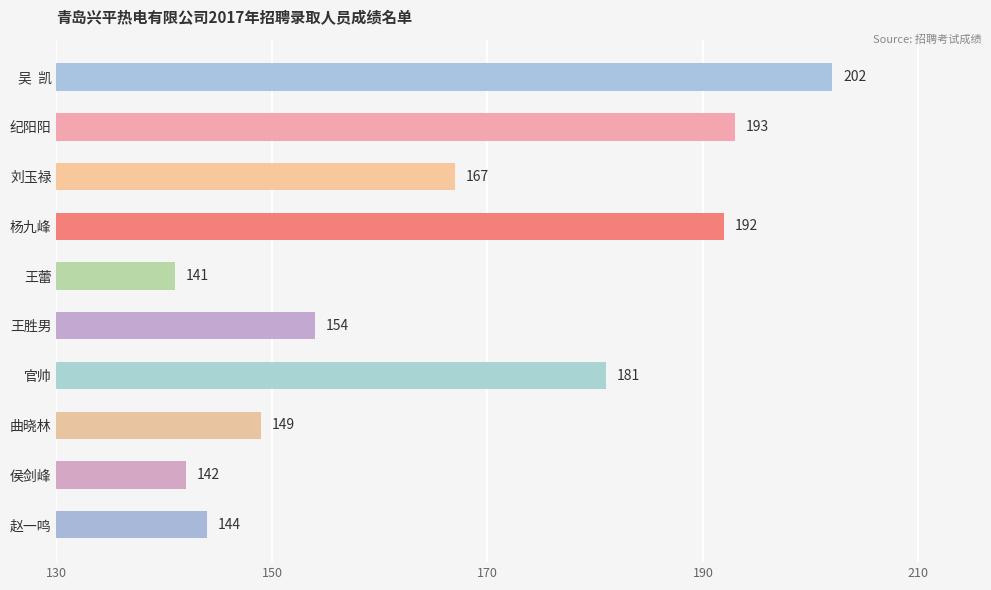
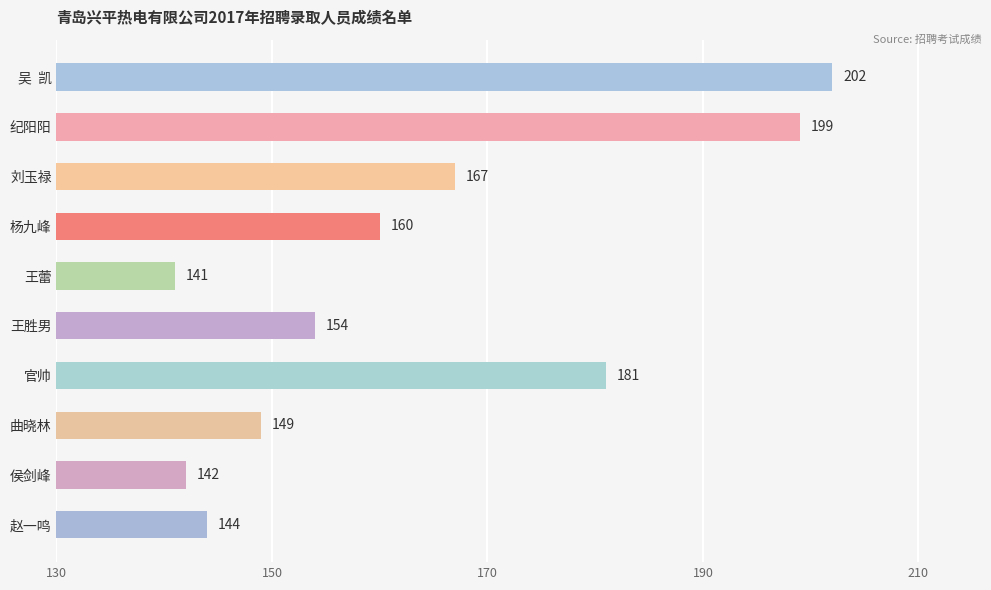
  {
    "吴 凯": 202,
-   "纪阳阳": 193,
+   "纪阳阳": 199,
    "刘玉禄": 167,
-   "杨九峰": 192,
+   "杨九峰": 160,
    "王蕾": 141,
    "王胜男": 154,
    "官帅": 181,
    "曲晓林": 149,
    "侯剑峰": 142,
    "赵一鸣": 144
  }
